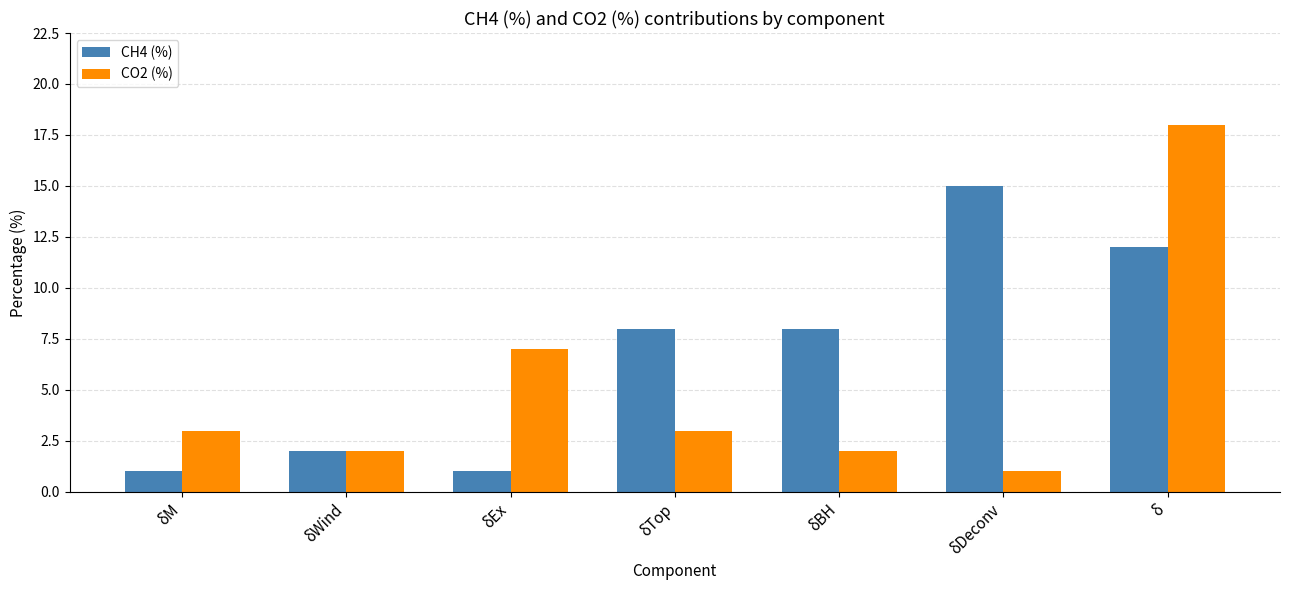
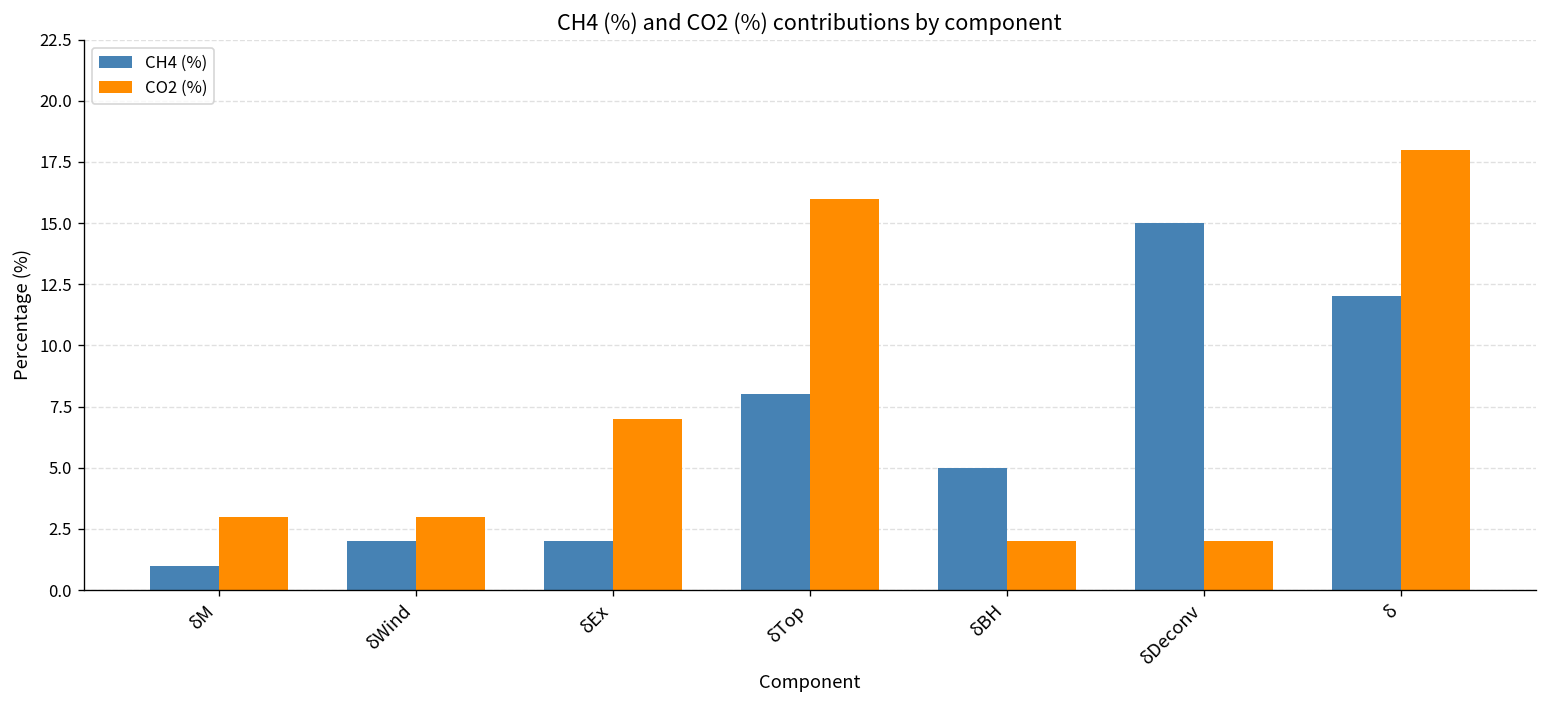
  {
    "CH4 (%)": {
      "δM": 1,
      "δWind": 2,
-     "δEx": 1,
+     "δEx": 2,
      "δTop": 8,
-     "δBH": 8,
+     "δBH": 5,
      "δDeconv": 15,
      "δ": 12
    },
    "CO2 (%)": {
      "δM": 3,
-     "δWind": 2,
+     "δWind": 3,
      "δEx": 7,
-     "δTop": 3,
+     "δTop": 16,
      "δBH": 2,
-     "δDeconv": 1,
+     "δDeconv": 2,
      "δ": 18
    }
  }
